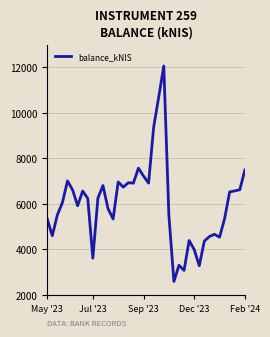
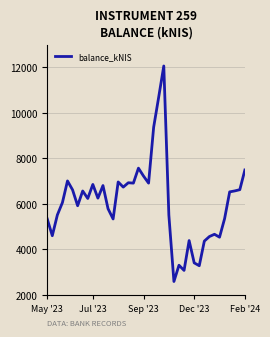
  {
    "May '23": 5300,
-   "Jul '23": 3600,
+   "Jul '23": 6900,
    "Sep '23": 7200,
-   "Dec '23": 4000,
+   "Dec '23": 3400,
    "Feb '24": 7500
  }
